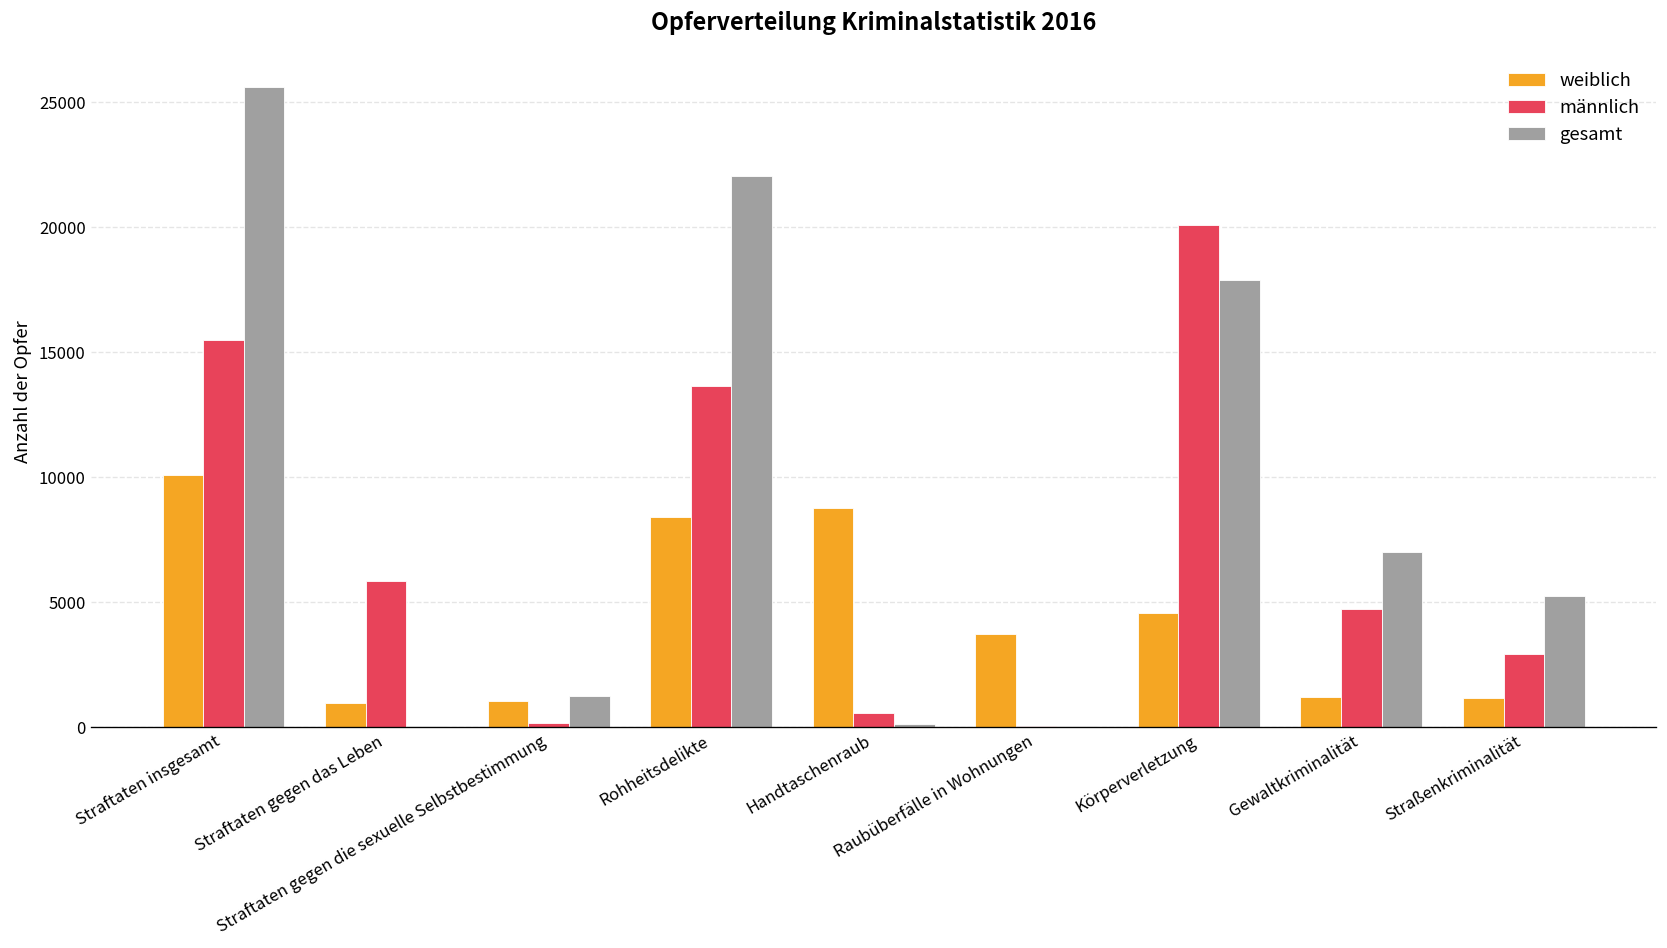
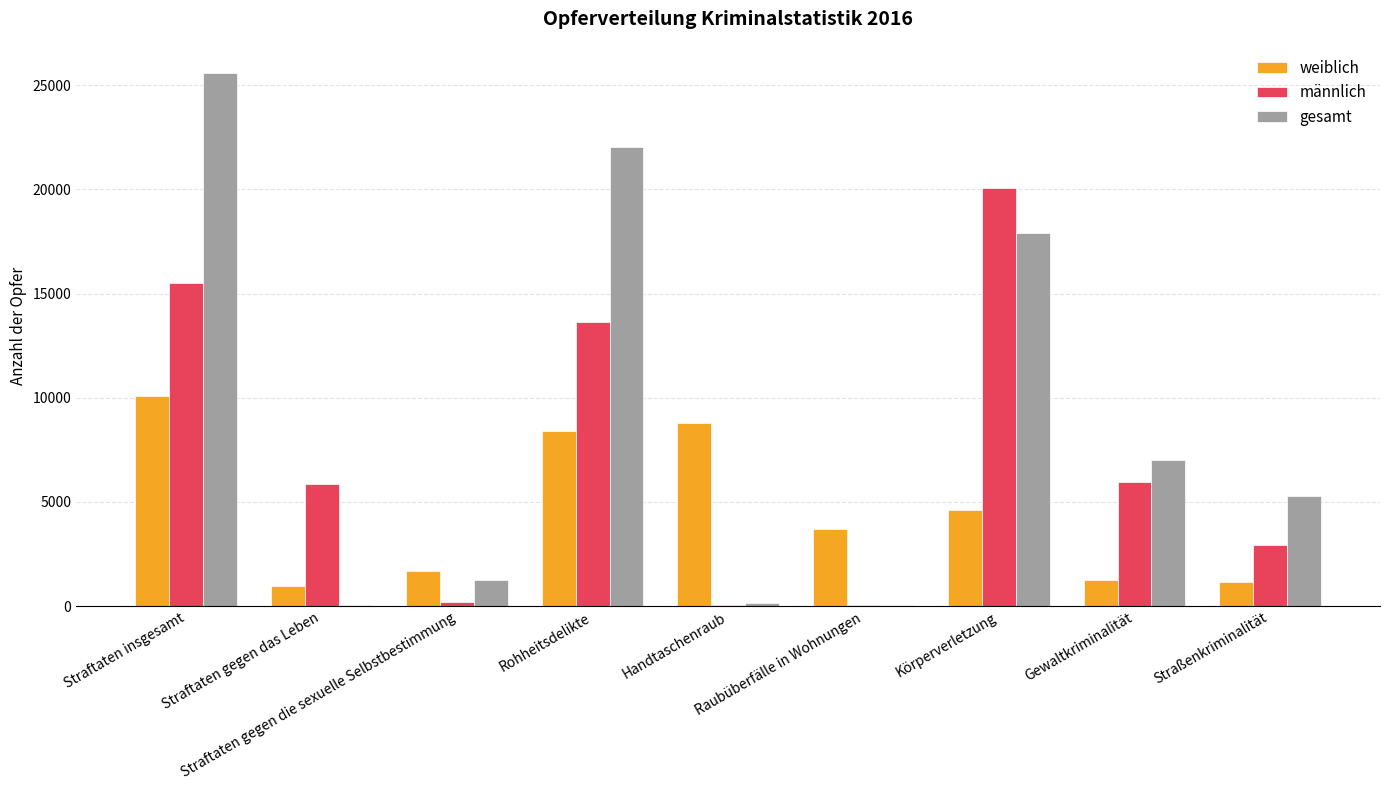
  {
    "weiblich": {
      "Straftaten insgesamt": 10100,
      "Straftaten gegen das Leben": 1000,
-     "Straftaten gegen die sexuelle Selbstbestimmung": 1100,
+     "Straftaten gegen die sexuelle Selbstbestimmung": 1700,
      "Rohheitsdelikte": 8400,
      "Handtaschenraub": 8800,
      "Raubüberfälle in Wohnungen": 3700,
      "Körperverletzung": 4600,
      "Gewaltkriminalität": 1200,
      "Straßenkriminalität": 1200
    },
    "männlich": {
      "Straftaten insgesamt": 15500,
      "Straftaten gegen das Leben": 5800,
      "Straftaten gegen die sexuelle Selbstbestimmung": 200,
      "Rohheitsdelikte": 13600,
-     "Handtaschenraub": 600,
+     "Handtaschenraub": 0,
      "Körperverletzung": 20100,
-     "Gewaltkriminalität": 4700,
+     "Gewaltkriminalität": 6000,
      "Straßenkriminalität": 2900
    },
    "gesamt": {
      "Straftaten insgesamt": 25600,
      "Straftaten gegen die sexuelle Selbstbestimmung": 1300,
      "Rohheitsdelikte": 22000,
      "Handtaschenraub": 200,
      "Körperverletzung": 17900,
      "Gewaltkriminalität": 7000,
      "Straßenkriminalität": 5300
    }
  }
